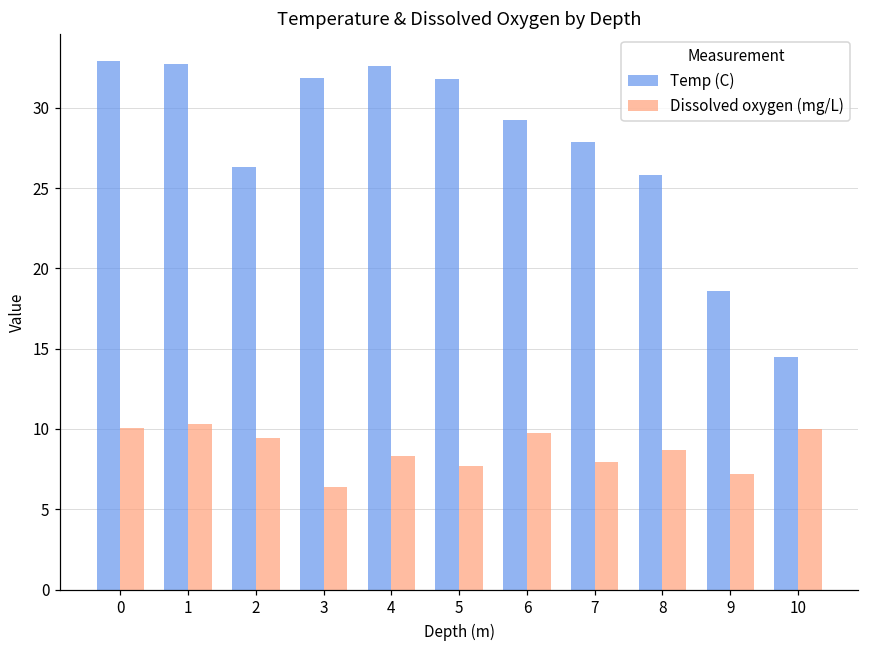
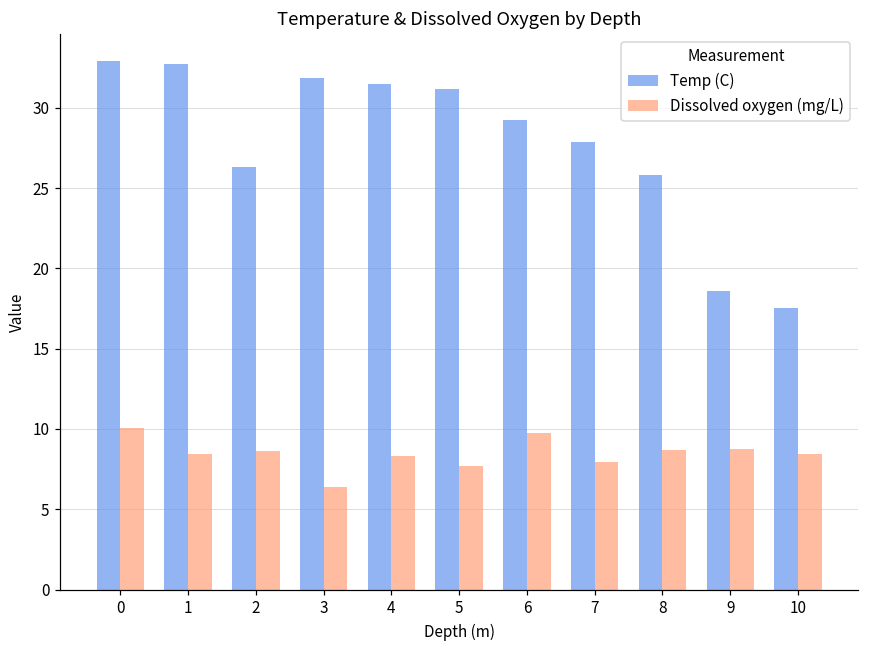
  {
    "Temp (C)": {
      "0": 32.9,
      "1": 32.7,
      "2": 26.3,
      "3": 31.9,
-     "4": 32.6,
-     "5": 31.8,
+     "4": 31.5,
+     "5": 31.1,
      "6": 29.2,
      "7": 27.9,
      "8": 25.8,
      "9": 18.6,
-     "10": 14.5
+     "10": 17.5
    },
    "Dissolved oxygen (mg/L)": {
      "0": 10.0,
-     "1": 10.3,
-     "2": 9.4,
+     "1": 8.5,
+     "2": 8.6,
      "3": 6.4,
      "4": 8.3,
      "5": 7.7,
      "6": 9.8,
      "7": 8.0,
      "8": 8.7,
-     "9": 7.2,
-     "10": 10.0
+     "9": 8.8,
+     "10": 8.4
    }
  }
